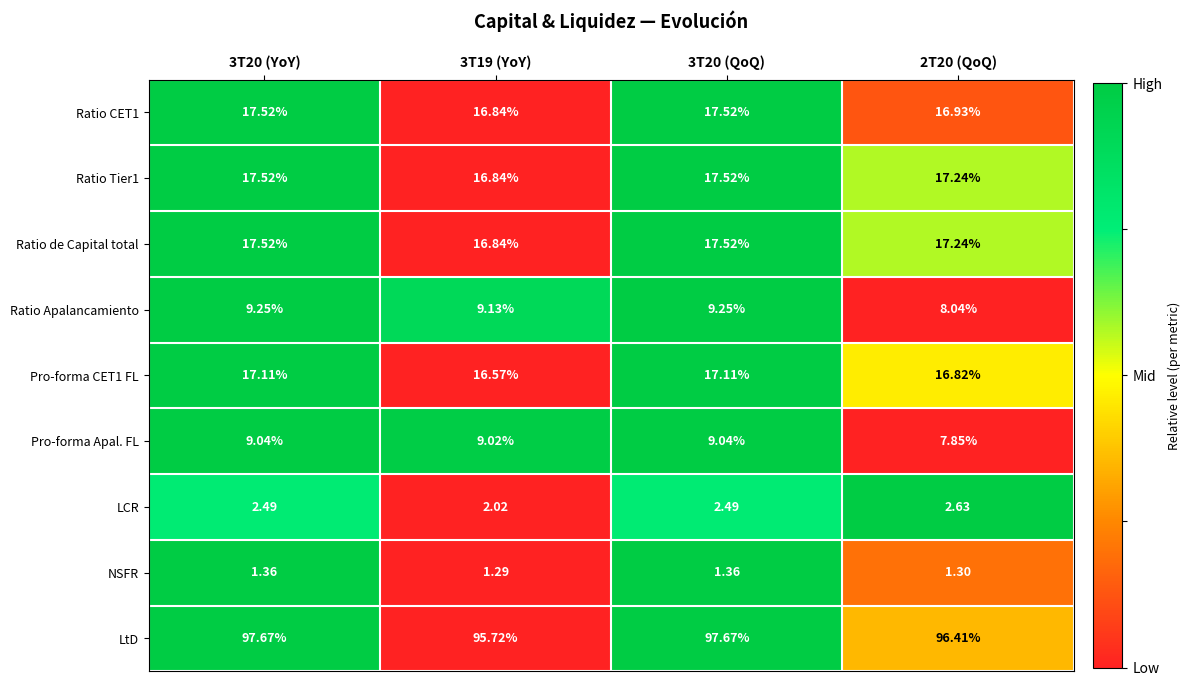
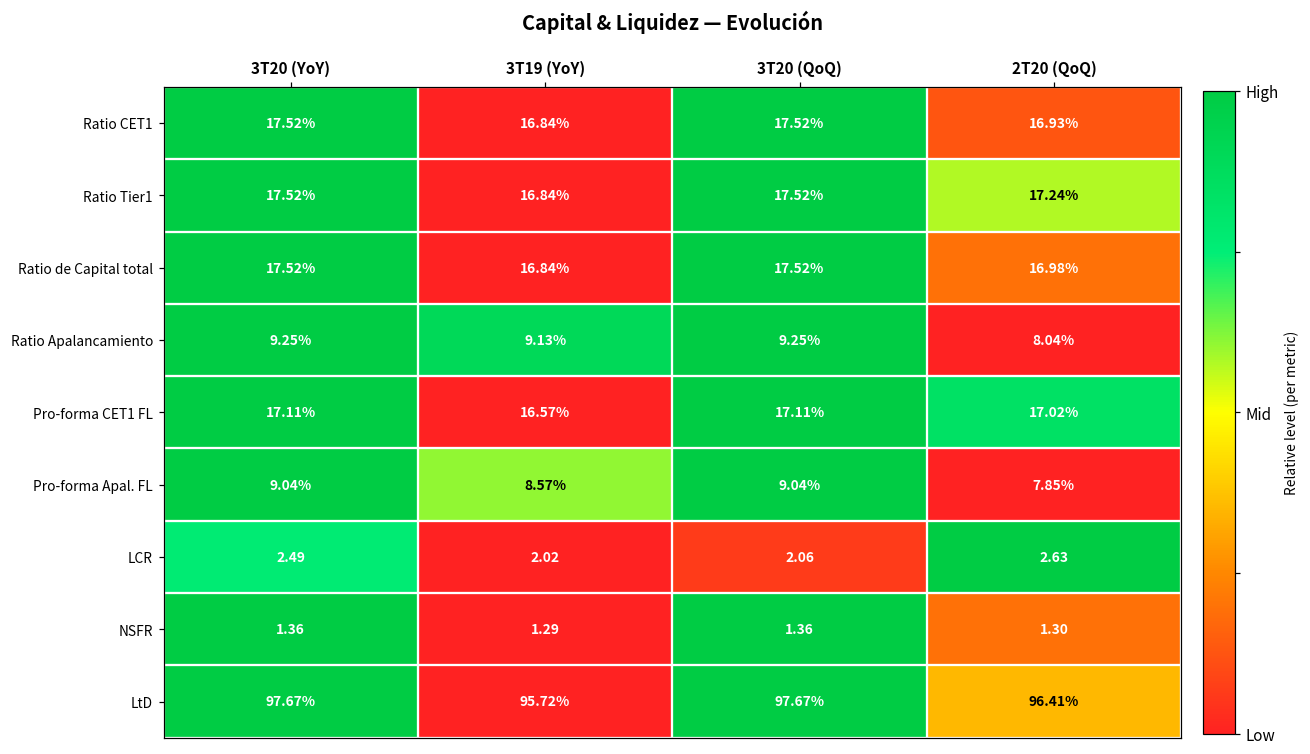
  {
    "Ratio CET1": {
      "3T20 (YoY)": "17.52%",
      "3T19 (YoY)": "16.84%",
      "3T20 (QoQ)": "17.52%",
      "2T20 (QoQ)": "16.93%"
    },
    "Ratio Tier1": {
      "3T20 (YoY)": "17.52%",
      "3T19 (YoY)": "16.84%",
      "3T20 (QoQ)": "17.52%",
      "2T20 (QoQ)": "17.24%"
    },
    "Ratio de Capital total": {
      "3T20 (YoY)": "17.52%",
      "3T19 (YoY)": "16.84%",
      "3T20 (QoQ)": "17.52%",
-     "2T20 (QoQ)": "17.24%"
+     "2T20 (QoQ)": "16.98%"
    },
    "Ratio Apalancamiento": {
      "3T20 (YoY)": "9.25%",
      "3T19 (YoY)": "9.13%",
      "3T20 (QoQ)": "9.25%",
      "2T20 (QoQ)": "8.04%"
    },
    "Pro-forma CET1 FL": {
      "3T20 (YoY)": "17.11%",
      "3T19 (YoY)": "16.57%",
      "3T20 (QoQ)": "17.11%",
-     "2T20 (QoQ)": "16.82%"
+     "2T20 (QoQ)": "17.02%"
    },
    "Pro-forma Apal. FL": {
      "3T20 (YoY)": "9.04%",
-     "3T19 (YoY)": "9.02%",
+     "3T19 (YoY)": "8.57%",
      "3T20 (QoQ)": "9.04%",
      "2T20 (QoQ)": "7.85%"
    },
    "LCR": {
      "3T20 (YoY)": "2.49",
      "3T19 (YoY)": "2.02",
-     "3T20 (QoQ)": "2.49",
+     "3T20 (QoQ)": "2.06",
      "2T20 (QoQ)": "2.63"
    },
    "NSFR": {
      "3T20 (YoY)": "1.36",
      "3T19 (YoY)": "1.29",
      "3T20 (QoQ)": "1.36",
      "2T20 (QoQ)": "1.30"
    },
    "LtD": {
      "3T20 (YoY)": "97.67%",
      "3T19 (YoY)": "95.72%",
      "3T20 (QoQ)": "97.67%",
      "2T20 (QoQ)": "96.41%"
    }
  }
